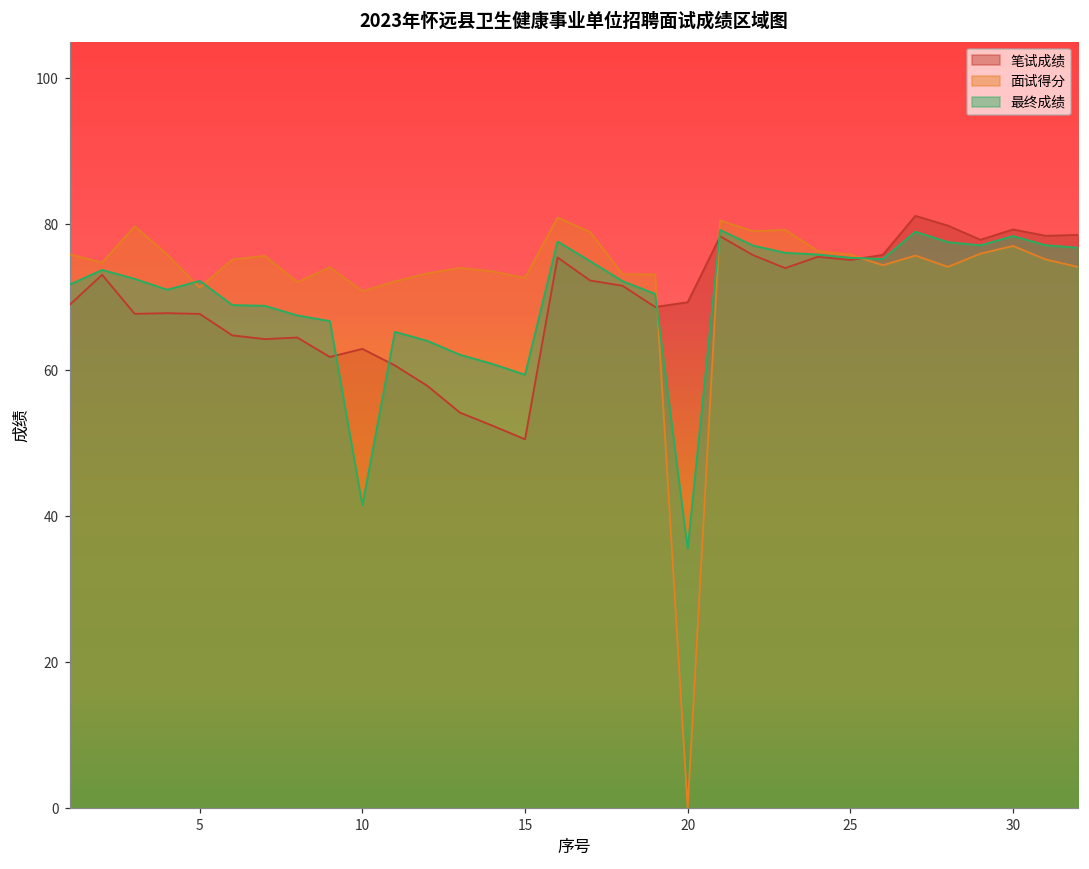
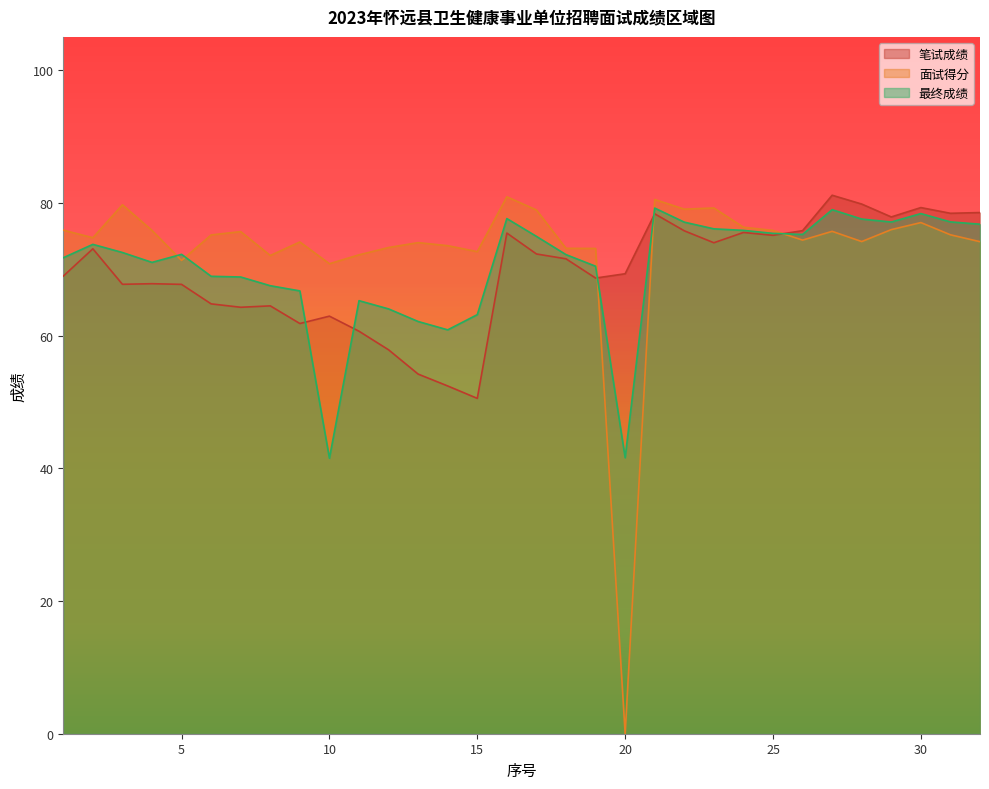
  {
    "最终成绩": {
      "5": 72,
      "10": 42,
-     "15": 59,
-     "20": 36,
+     "15": 63,
+     "20": 42,
      "30": 78
    }
  }
